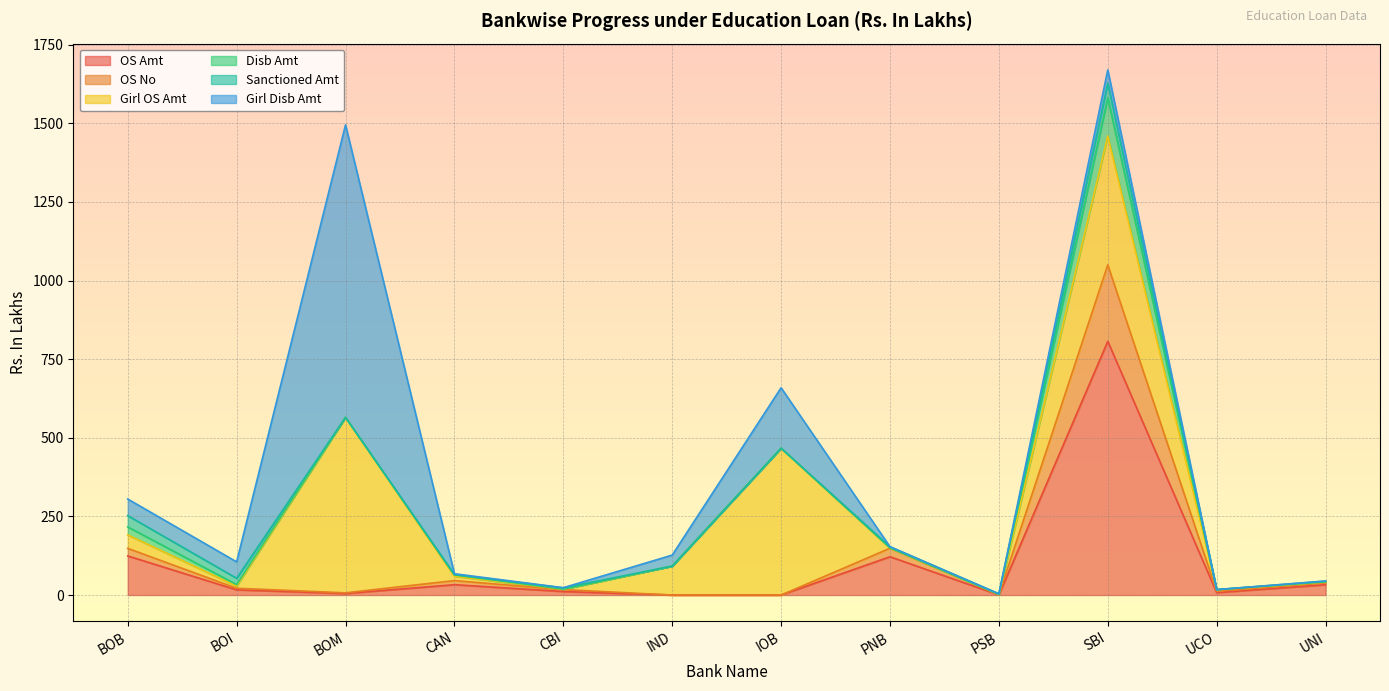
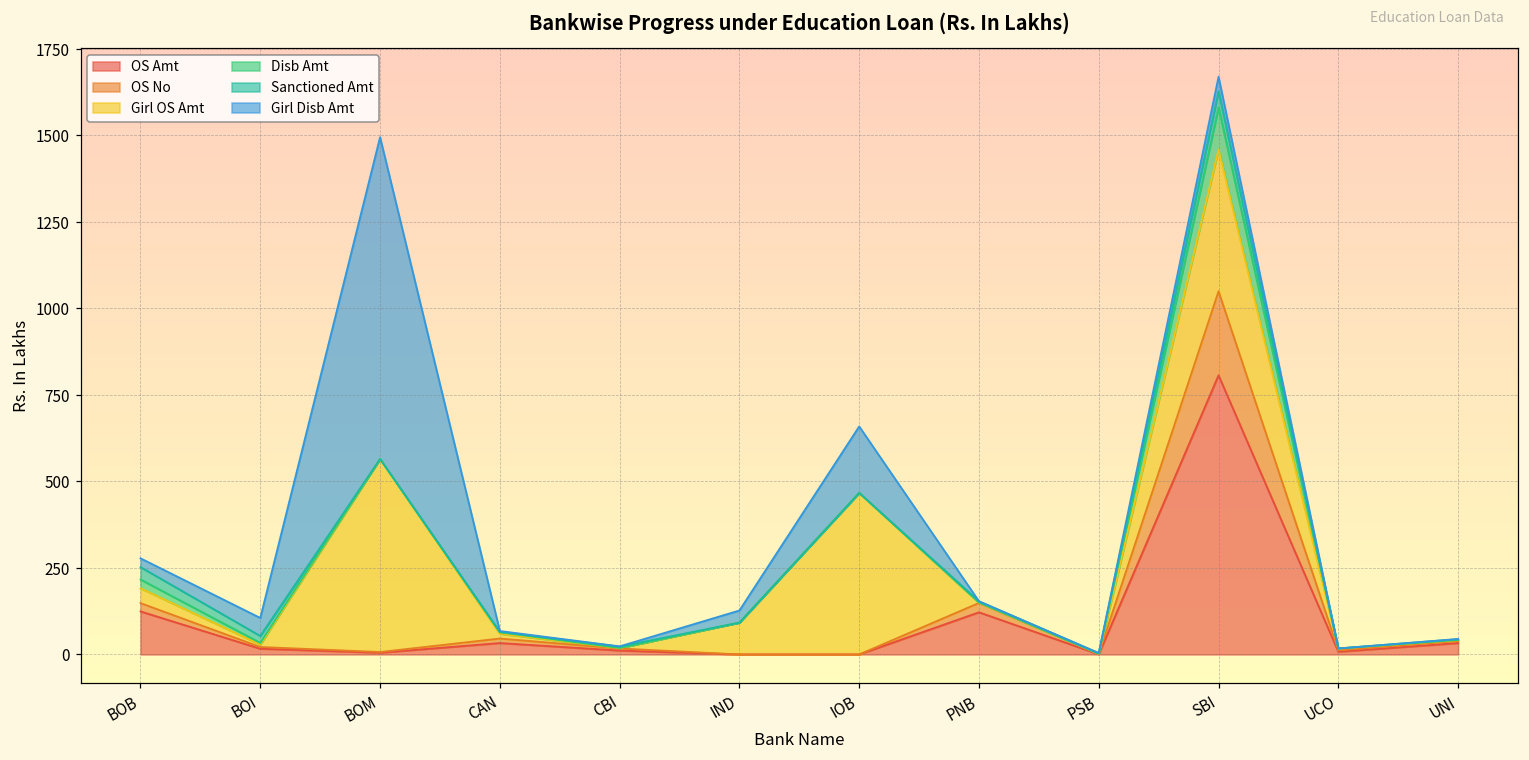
  {
    "Girl OS Amt": {
      "BOB": 40,
      "SBI": 410
    },
    "Girl Disb Amt": {
-     "BOB": 50,
+     "BOB": 30,
      "BOI": 50,
      "BOM": 930,
      "IND": 40,
      "IOB": 190,
      "SBI": 40
    }
  }
